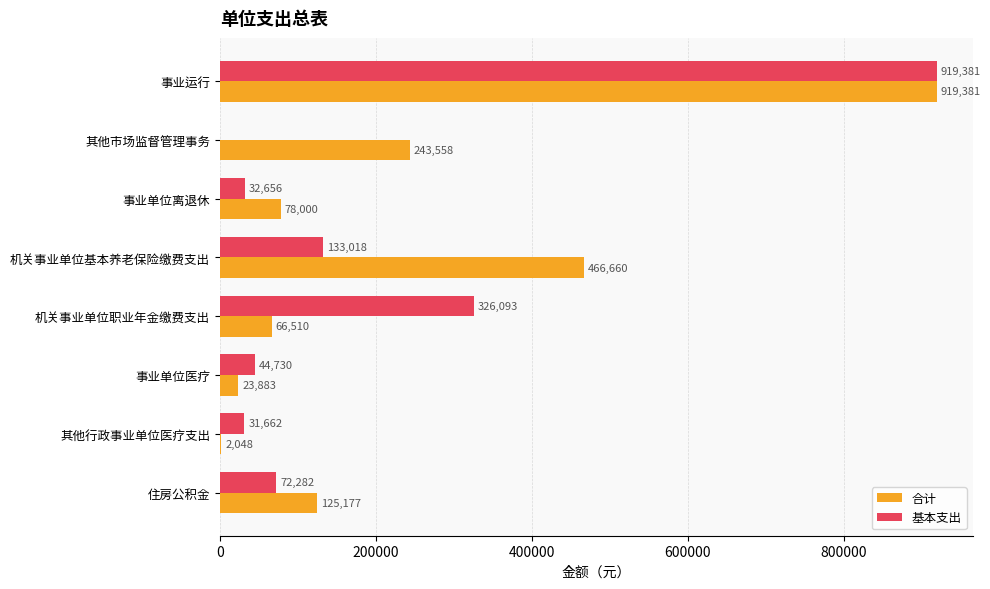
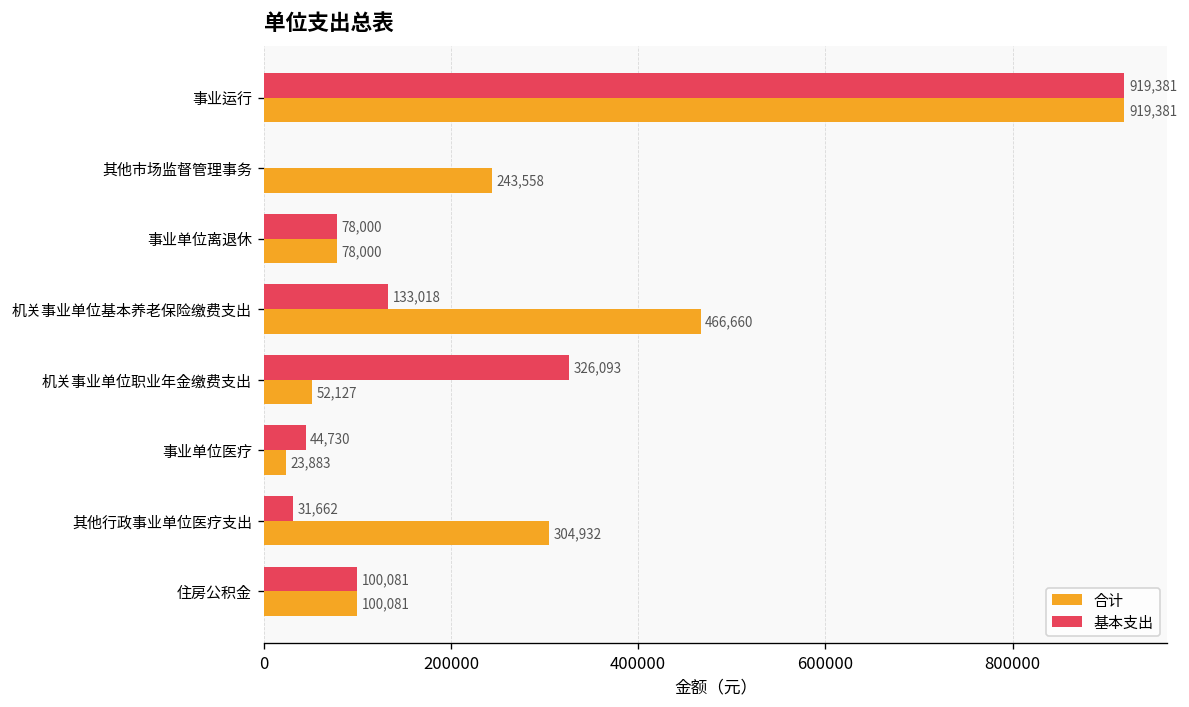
  {
    "合计": {
      "事业运行": "919,381",
      "其他市场监督管理事务": "243,558",
      "事业单位离退休": "78,000",
      "机关事业单位基本养老保险缴费支出": "466,660",
-     "机关事业单位职业年金缴费支出": "66,510",
+     "机关事业单位职业年金缴费支出": "52,127",
      "事业单位医疗": "23,883",
-     "其他行政事业单位医疗支出": "2,048",
-     "住房公积金": "125,177"
+     "其他行政事业单位医疗支出": "304,932",
+     "住房公积金": "100,081"
    },
    "基本支出": {
      "事业运行": "919,381",
-     "事业单位离退休": "32,656",
+     "事业单位离退休": "78,000",
      "机关事业单位基本养老保险缴费支出": "133,018",
      "机关事业单位职业年金缴费支出": "326,093",
      "事业单位医疗": "44,730",
      "其他行政事业单位医疗支出": "31,662",
-     "住房公积金": "72,282"
+     "住房公积金": "100,081"
    }
  }
